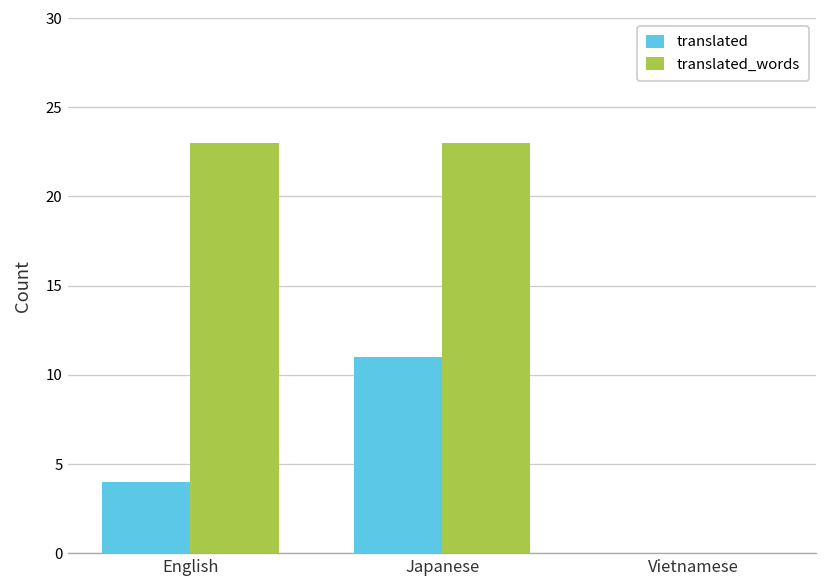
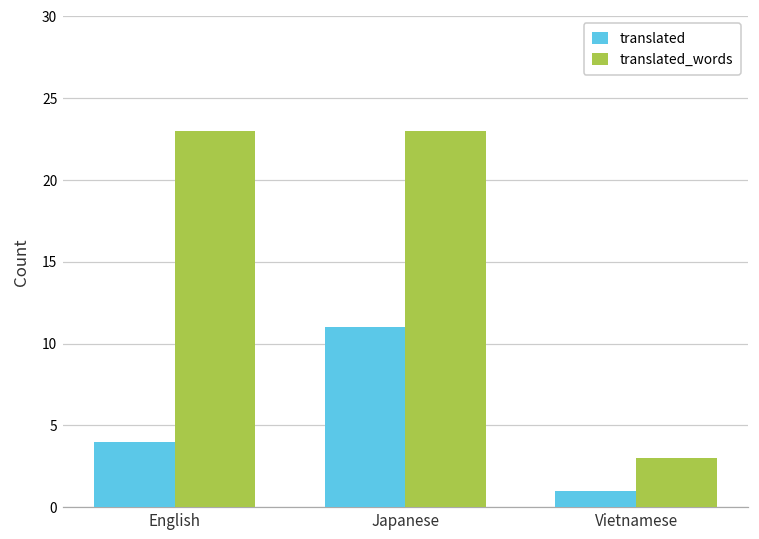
  {
    "translated": {
      "English": 4,
      "Japanese": 11,
-     "Vietnamese": 0
+     "Vietnamese": 1
    },
    "translated_words": {
      "English": 23,
      "Japanese": 23,
-     "Vietnamese": 0
+     "Vietnamese": 3
    }
  }
